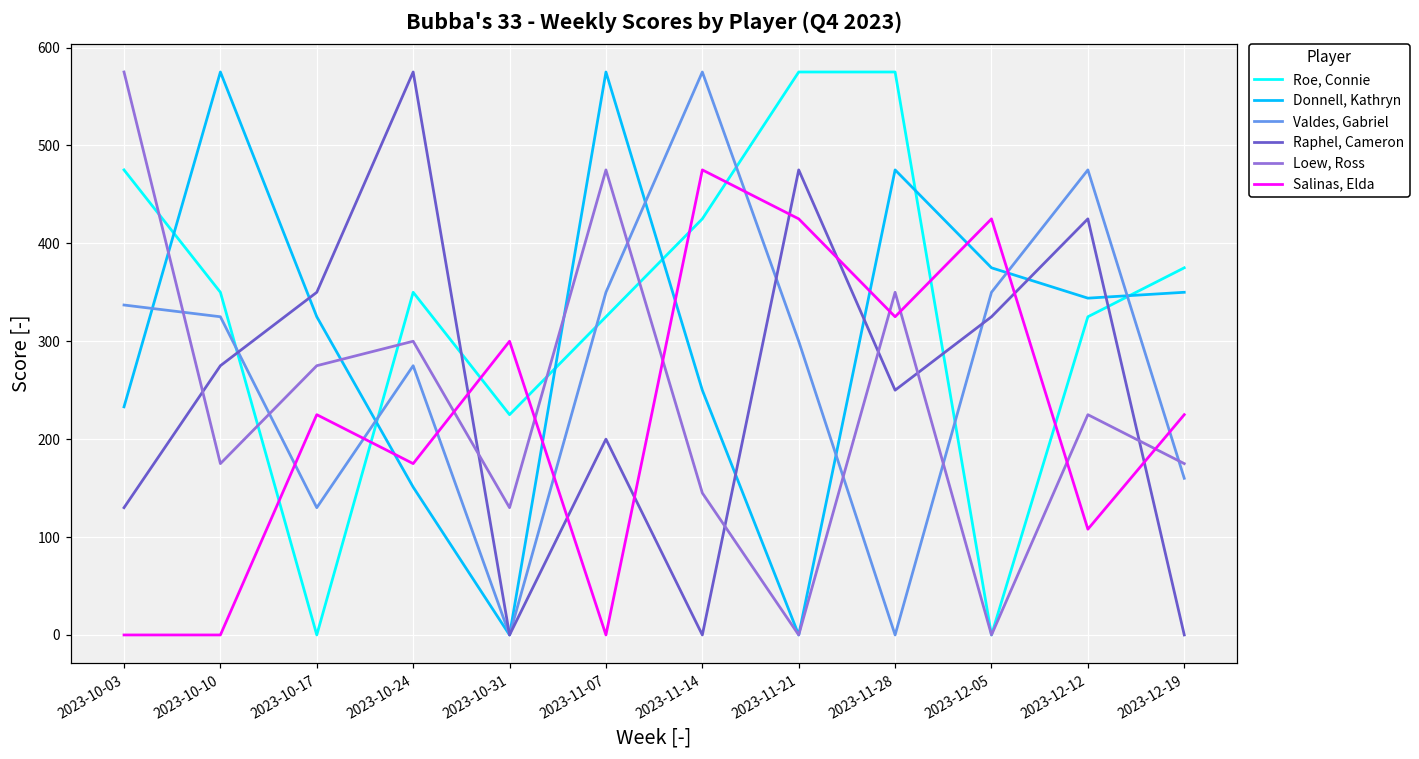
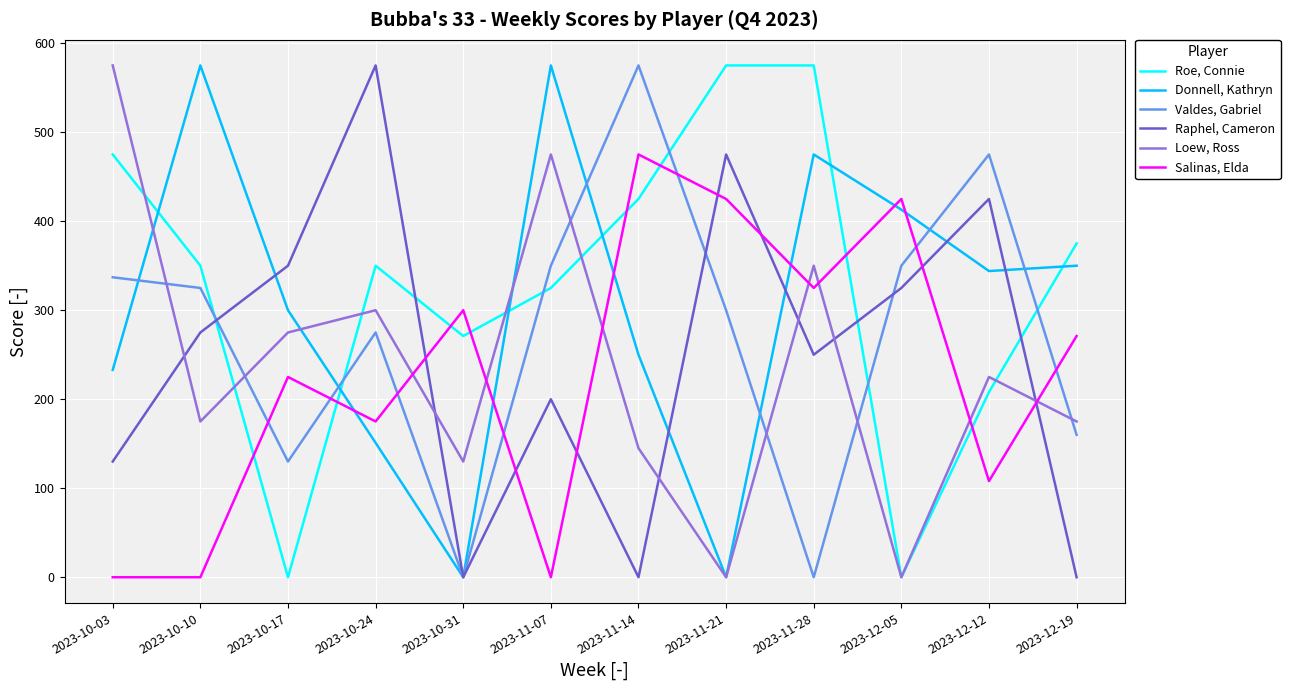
  {
    "Roe, Connie": {
      "2023-10-03": 480,
      "2023-10-10": 350,
      "2023-10-17": 0,
      "2023-10-24": 350,
-     "2023-10-31": 230,
+     "2023-10-31": 270,
      "2023-11-07": 330,
      "2023-11-14": 430,
      "2023-11-21": 580,
      "2023-11-28": 580,
-     "2023-12-12": 330,
+     "2023-12-12": 210,
      "2023-12-19": 380
    },
    "Donnell, Kathryn": {
      "2023-10-03": 230,
      "2023-10-10": 580,
-     "2023-10-17": 330,
+     "2023-10-17": 300,
      "2023-10-24": 150,
      "2023-11-07": 580,
      "2023-11-14": 250,
      "2023-11-28": 480,
-     "2023-12-05": 380,
+     "2023-12-05": 410,
      "2023-12-12": 340,
      "2023-12-19": 350
    },
    "Valdes, Gabriel": {
      "2023-10-03": 340,
      "2023-10-10": 330,
      "2023-10-17": 130,
      "2023-10-24": 280,
      "2023-11-07": 350,
      "2023-11-14": 580,
      "2023-11-21": 300,
      "2023-11-28": 0,
      "2023-12-05": 350,
      "2023-12-12": 480,
      "2023-12-19": 160
    },
    "Salinas, Elda": {
      "2023-10-03": 0,
      "2023-10-10": 0,
      "2023-10-17": 230,
      "2023-10-24": 180,
      "2023-10-31": 300,
      "2023-11-07": 0,
      "2023-11-14": 480,
      "2023-11-21": 430,
      "2023-11-28": 330,
      "2023-12-05": 430,
      "2023-12-12": 110,
-     "2023-12-19": 230
+     "2023-12-19": 270
    }
  }
